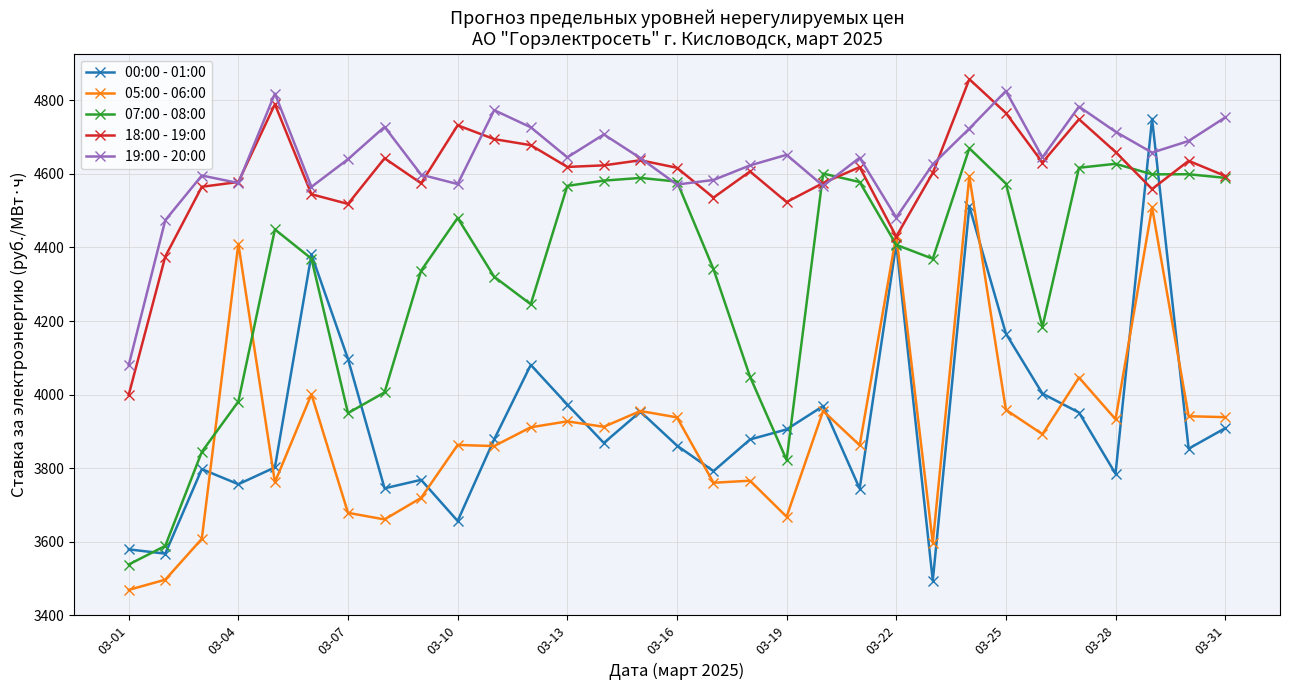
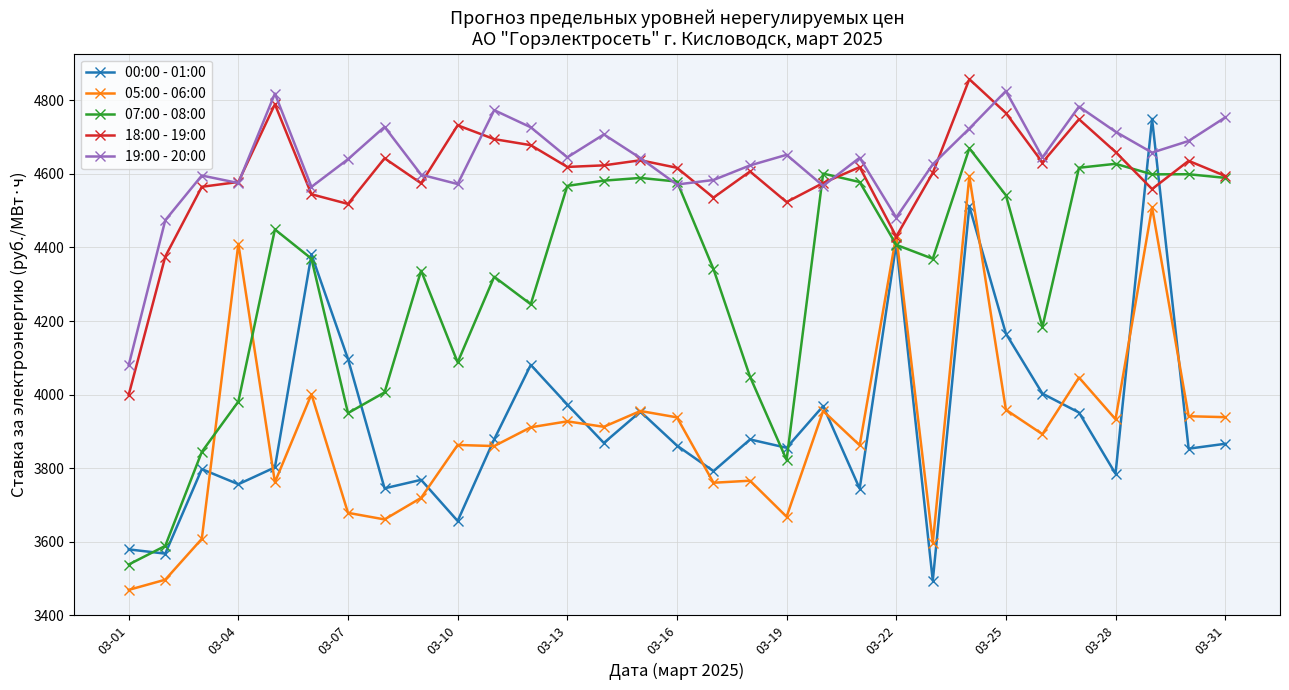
  {
    "00:00 - 01:00": {
      "03-01": 3580,
      "03-04": 3760,
      "03-07": 4100,
      "03-10": 3660,
      "03-13": 3970,
      "03-16": 3860,
-     "03-19": 3910,
+     "03-19": 3860,
      "03-25": 4170,
      "03-28": 3780,
-     "03-31": 3910
+     "03-31": 3870
    },
    "05:00 - 06:00": {
      "03-01": 3470,
      "03-04": 4410,
      "03-07": 3680,
      "03-10": 3860,
      "03-13": 3930,
      "03-16": 3940,
      "03-19": 3670,
      "03-25": 3960,
      "03-28": 3930,
      "03-31": 3940
    },
    "07:00 - 08:00": {
      "03-01": 3540,
      "03-04": 3980,
      "03-07": 3950,
-     "03-10": 4480,
+     "03-10": 4090,
      "03-13": 4570,
      "03-16": 4580,
      "03-19": 3820,
-     "03-25": 4570,
+     "03-25": 4540,
      "03-28": 4630
    },
    "18:00 - 19:00": {
      "03-01": 4000,
      "03-07": 4520,
      "03-10": 4730,
      "03-13": 4620,
      "03-16": 4620,
      "03-19": 4520,
      "03-25": 4770,
      "03-28": 4660
    },
    "19:00 - 20:00": {
      "03-01": 4080,
      "03-07": 4640,
      "03-10": 4570,
      "03-13": 4650,
      "03-16": 4570,
      "03-19": 4650,
      "03-22": 4480,
      "03-25": 4830,
      "03-28": 4710,
      "03-31": 4750
    }
  }
